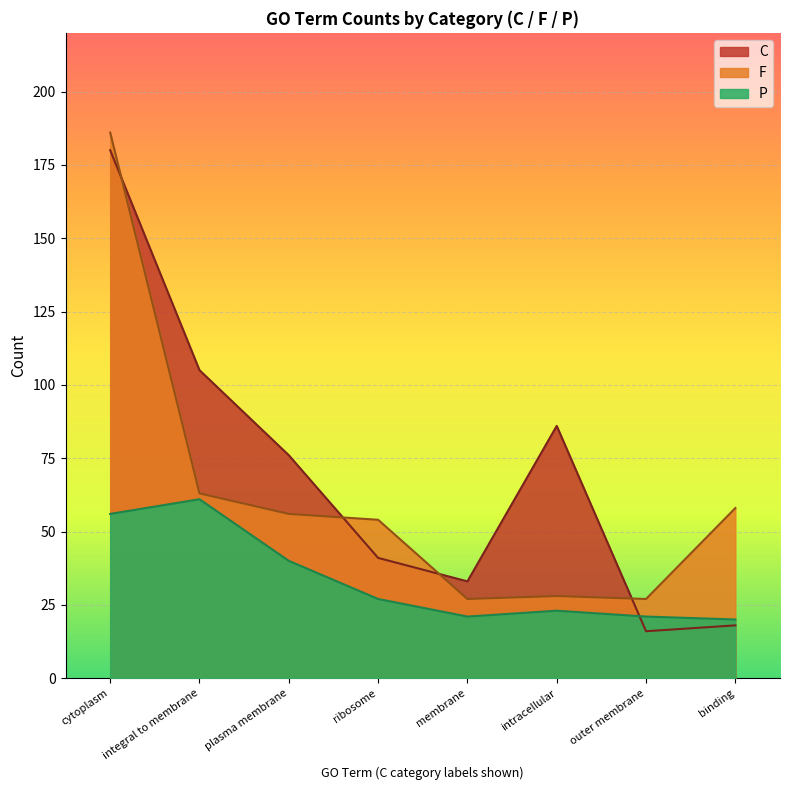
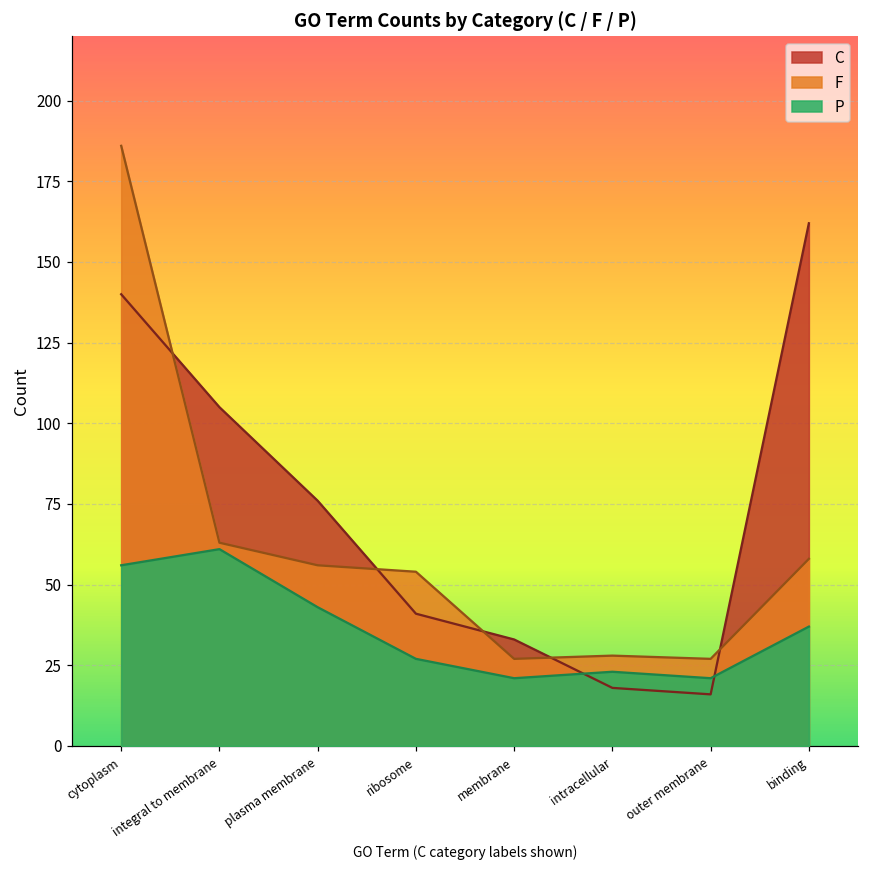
  {
    "C": {
-     "cytoplasm": 180,
+     "cytoplasm": 140,
      "integral to membrane": 105,
      "plasma membrane": 76,
      "ribosome": 41,
      "membrane": 33,
-     "intracellular": 86,
+     "intracellular": 18,
      "outer membrane": 16,
-     "binding": 18
+     "binding": 162
    },
    "F": {
      "cytoplasm": 186,
      "integral to membrane": 63,
      "plasma membrane": 56,
      "ribosome": 54,
      "membrane": 27,
      "intracellular": 28,
      "outer membrane": 27,
      "binding": 58
    },
    "P": {
      "cytoplasm": 56,
      "integral to membrane": 61,
-     "plasma membrane": 40,
+     "plasma membrane": 43,
      "ribosome": 27,
      "membrane": 21,
      "intracellular": 23,
      "outer membrane": 21,
-     "binding": 20
+     "binding": 37
    }
  }
